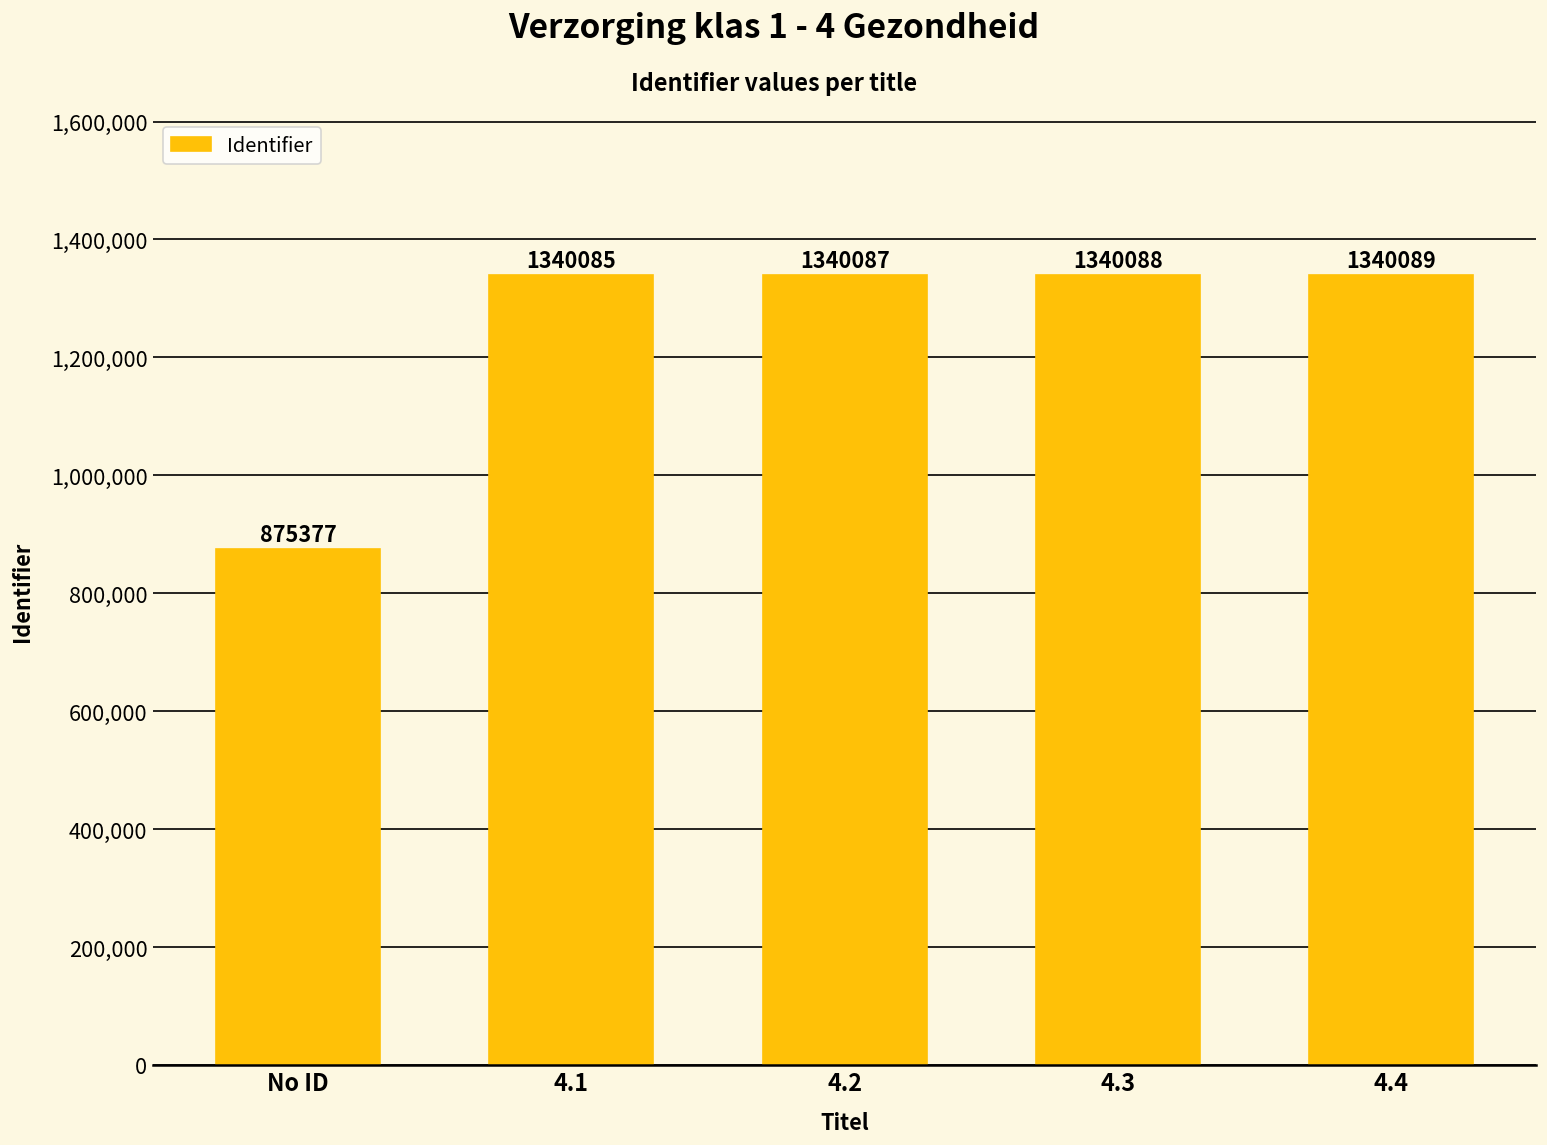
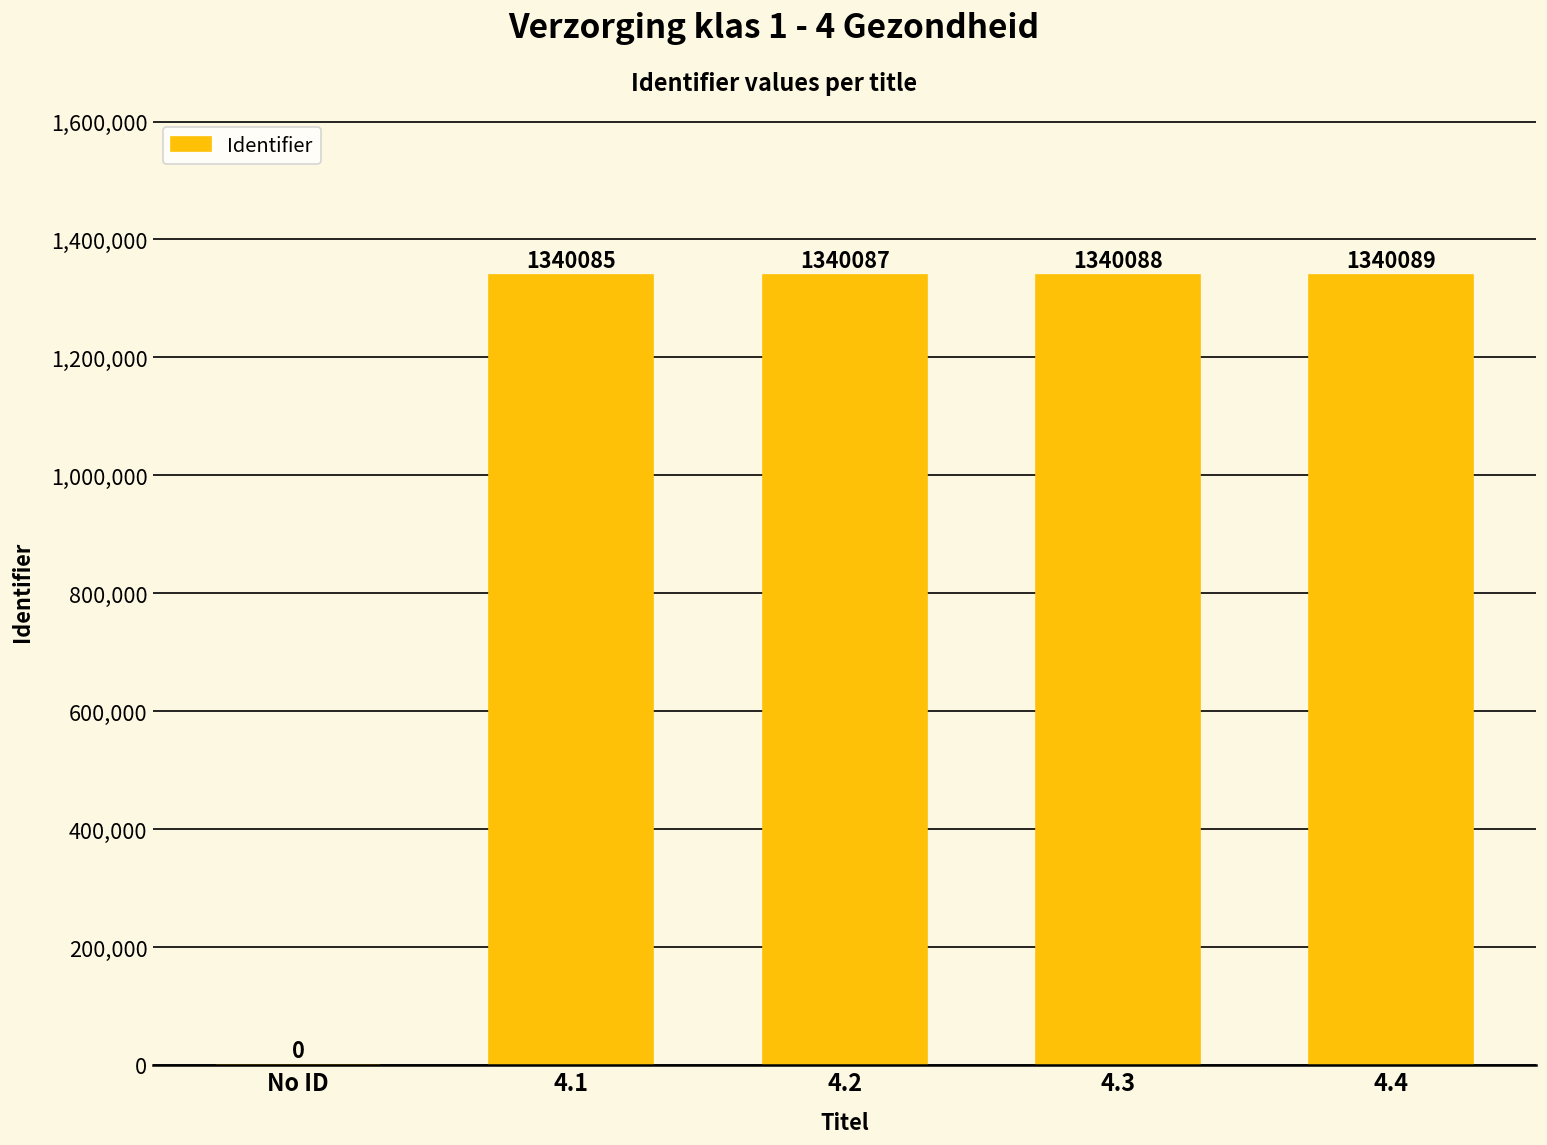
  {
-   "No ID": 875377,
+   "No ID": 0,
    "4.1": 1340085,
    "4.2": 1340087,
    "4.3": 1340088,
    "4.4": 1340089
  }
